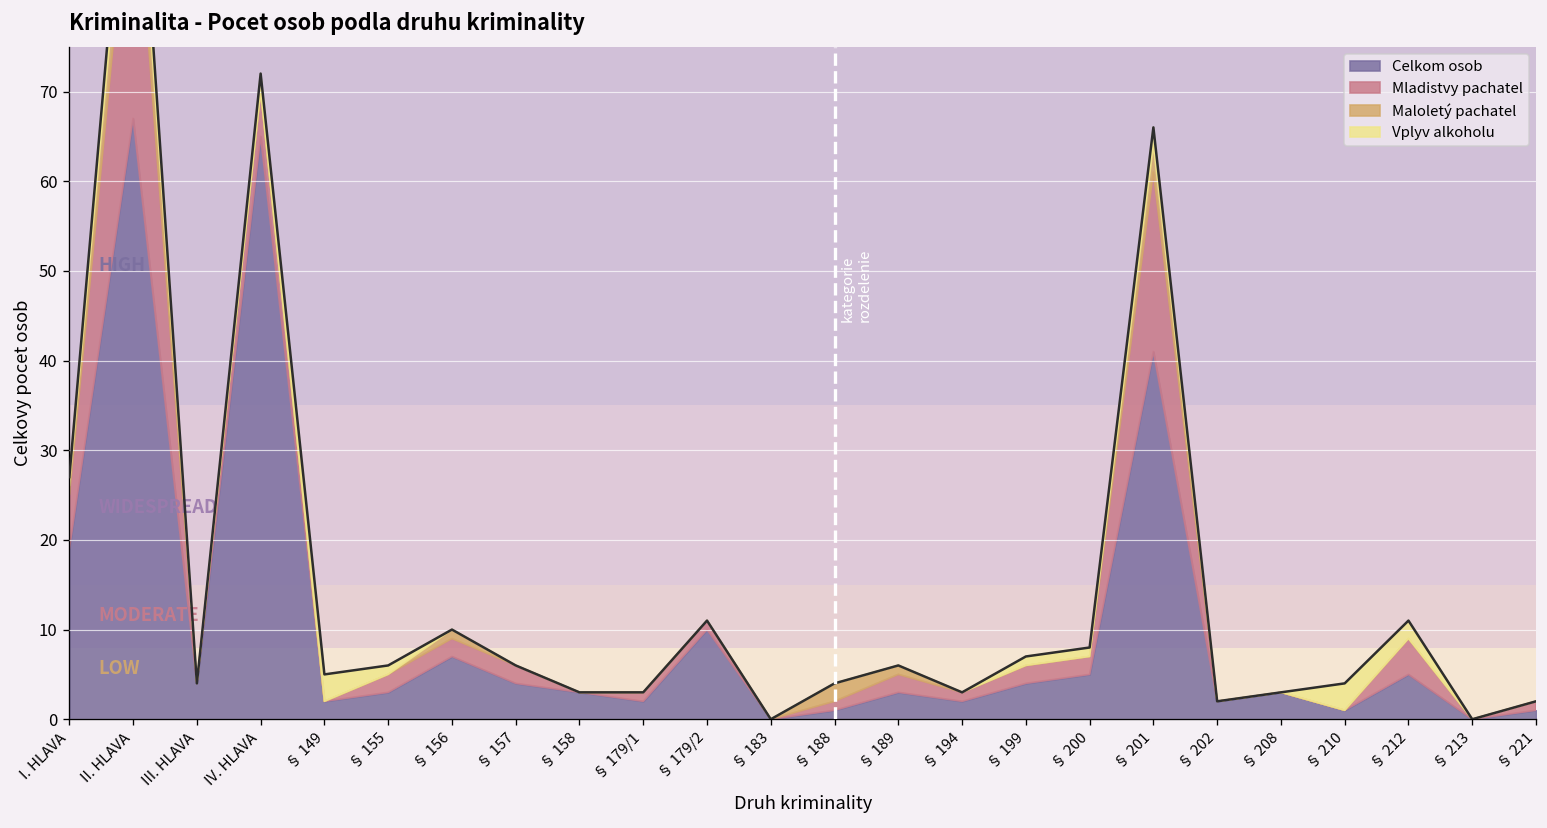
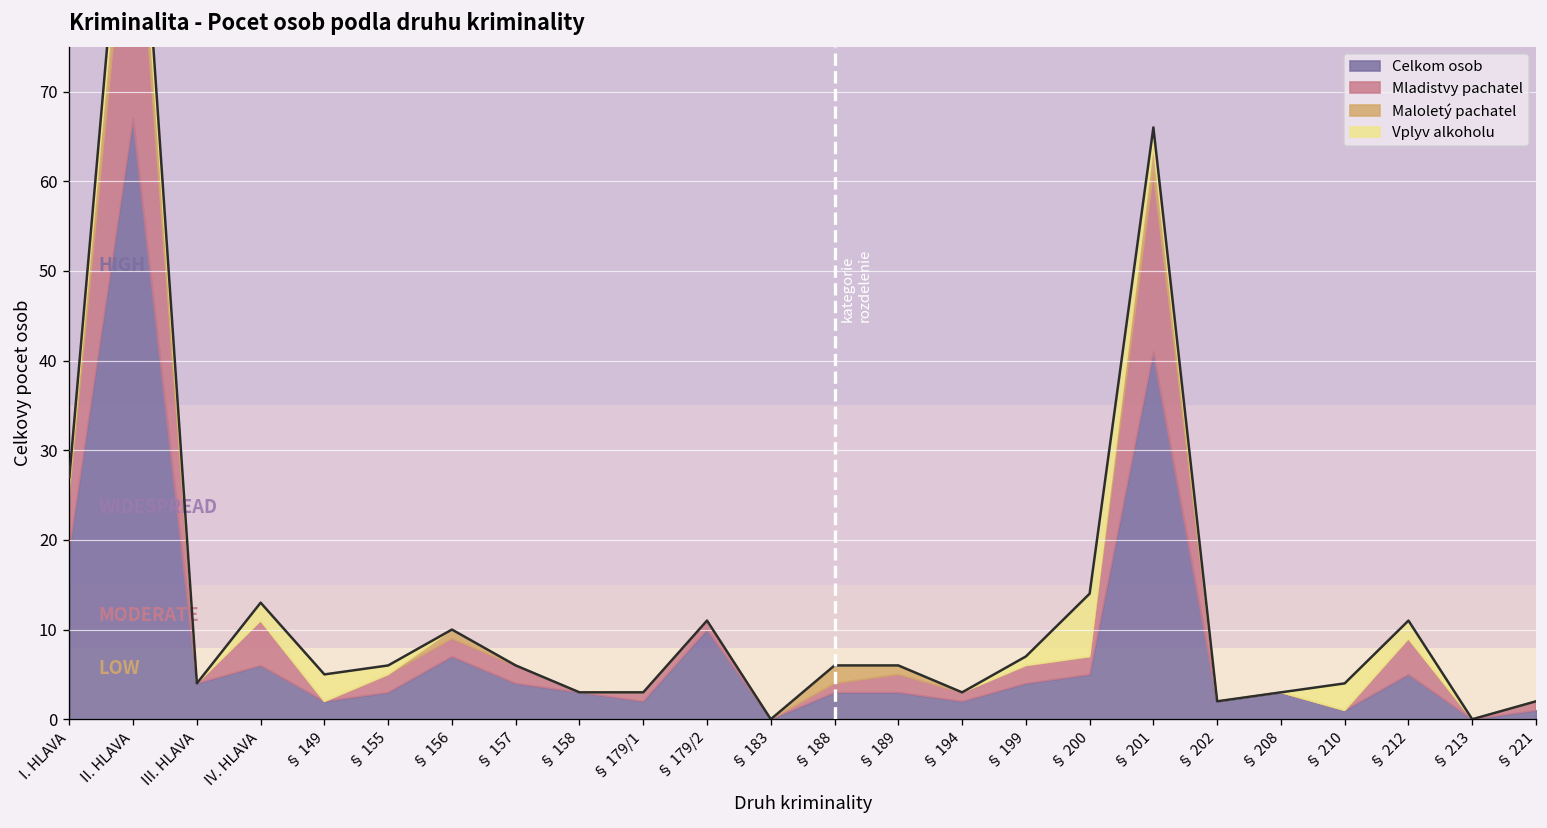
  {
    "Celkom osob": {
      "I. HLAVA": 19,
      "II. HLAVA": 67,
-     "IV. HLAVA": 65,
+     "IV. HLAVA": 6,
      "§ 155": 3,
      "§ 156": 7,
      "§ 157": 4,
      "§ 179/1": 2,
      "§ 179/2": 10,
-     "§ 188": 1,
+     "§ 188": 3,
      "§ 189": 3,
      "§ 194": 2,
      "§ 199": 4,
      "§ 200": 5,
      "§ 201": 41,
      "§ 212": 5,
      "§ 221": 1
    },
    "Vplyv alkoholu": {
      "I. HLAVA": 1,
      "IV. HLAVA": 2,
      "§ 149": 3,
      "§ 155": 1,
      "§ 199": 1,
-     "§ 200": 1,
+     "§ 200": 7,
      "§ 201": 2,
      "§ 210": 3,
      "§ 212": 2
    }
  }
